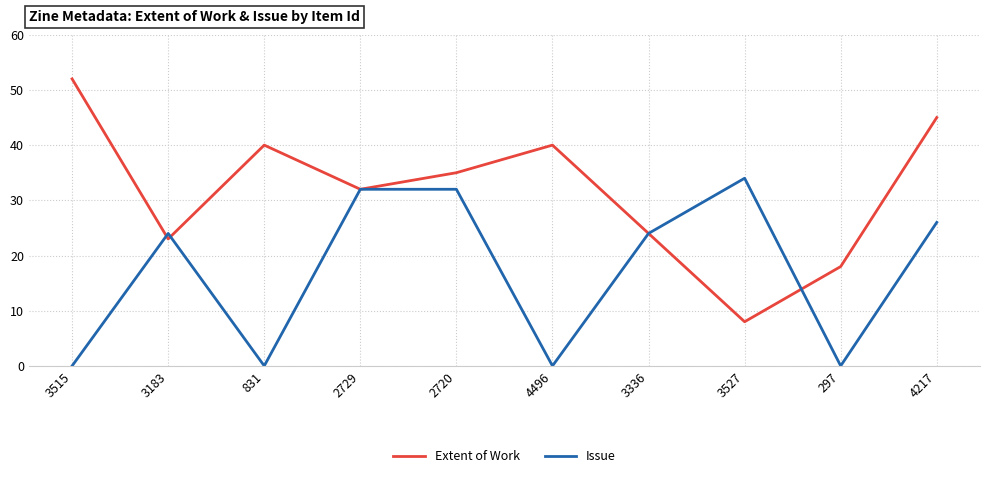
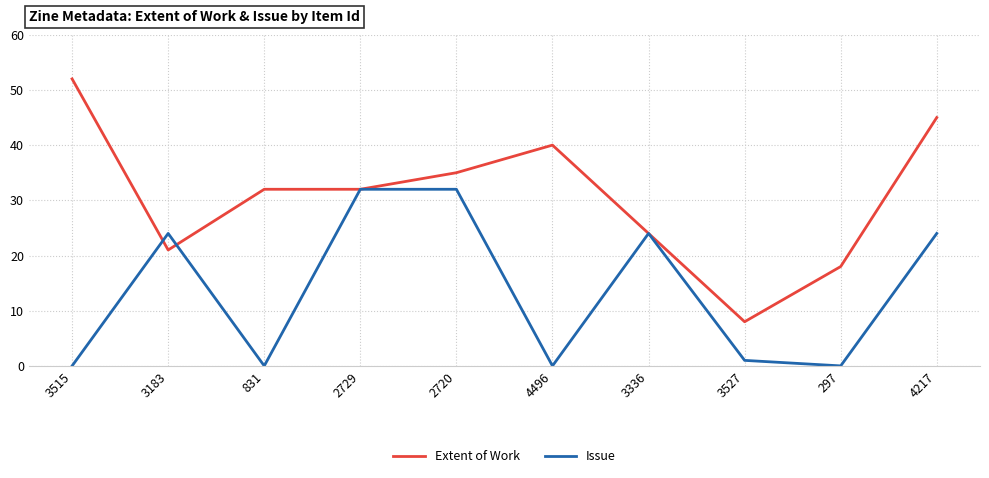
  {
    "Extent of Work": {
      "3515": 52,
-     "3183": 23,
-     "831": 40,
+     "3183": 21,
+     "831": 32,
      "2720": 35,
      "4496": 40,
      "3527": 8,
      "297": 18,
      "4217": 45
    },
    "Issue": {
      "3515": 0,
      "3183": 24,
      "831": 0,
      "2720": 32,
      "4496": 0,
-     "3527": 34,
+     "3527": 1,
      "297": 0,
-     "4217": 26
+     "4217": 24
    }
  }
